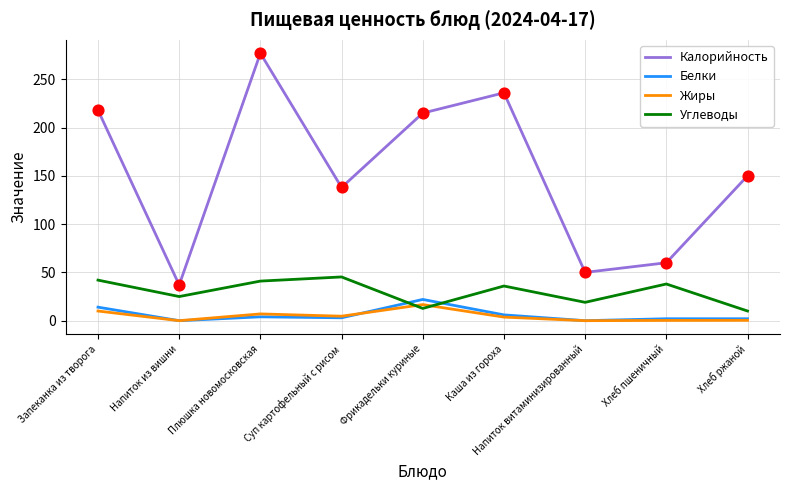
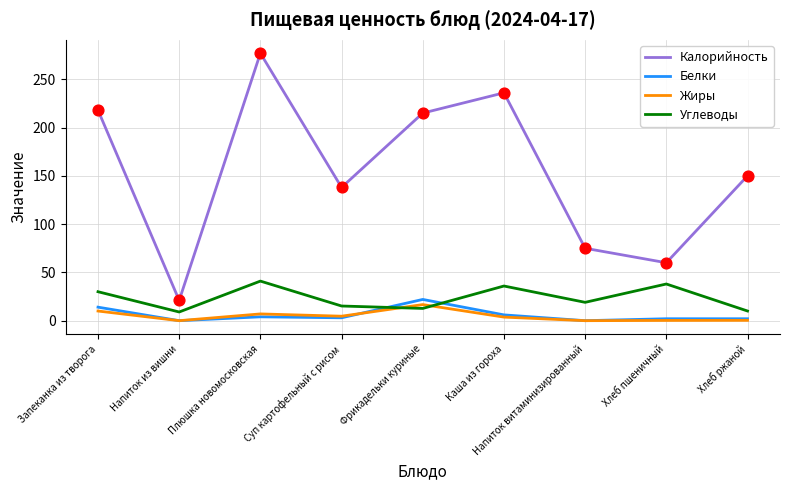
  {
    "Калорийность": {
      "Запеканка из творога": 220,
-     "Напиток из вишни": 40,
+     "Напиток из вишни": 20,
      "Плюшка новомосковская": 280,
      "Суп картофельный с рисом": 140,
      "Фрикадельки куриные": 220,
      "Каша из гороха": 240,
-     "Напиток витаминизированный": 50,
+     "Напиток витаминизированный": 80,
      "Хлеб пшеничный": 60,
      "Хлеб ржаной": 150
    },
    "Белки": {
      "Запеканка из творога": 10,
      "Плюшка новомосковская": 0,
      "Фрикадельки куриные": 20
    },
    "Жиры": {
      "Запеканка из творога": 10,
      "Плюшка новомосковская": 10,
      "Фрикадельки куриные": 20
    },
    "Углеводы": {
-     "Запеканка из творога": 40,
-     "Напиток из вишни": 30,
+     "Запеканка из творога": 30,
+     "Напиток из вишни": 10,
      "Плюшка новомосковская": 40,
-     "Суп картофельный с рисом": 50,
+     "Суп картофельный с рисом": 20,
      "Фрикадельки куриные": 10,
      "Каша из гороха": 40,
      "Напиток витаминизированный": 20,
      "Хлеб пшеничный": 40,
      "Хлеб ржаной": 10
    }
  }
